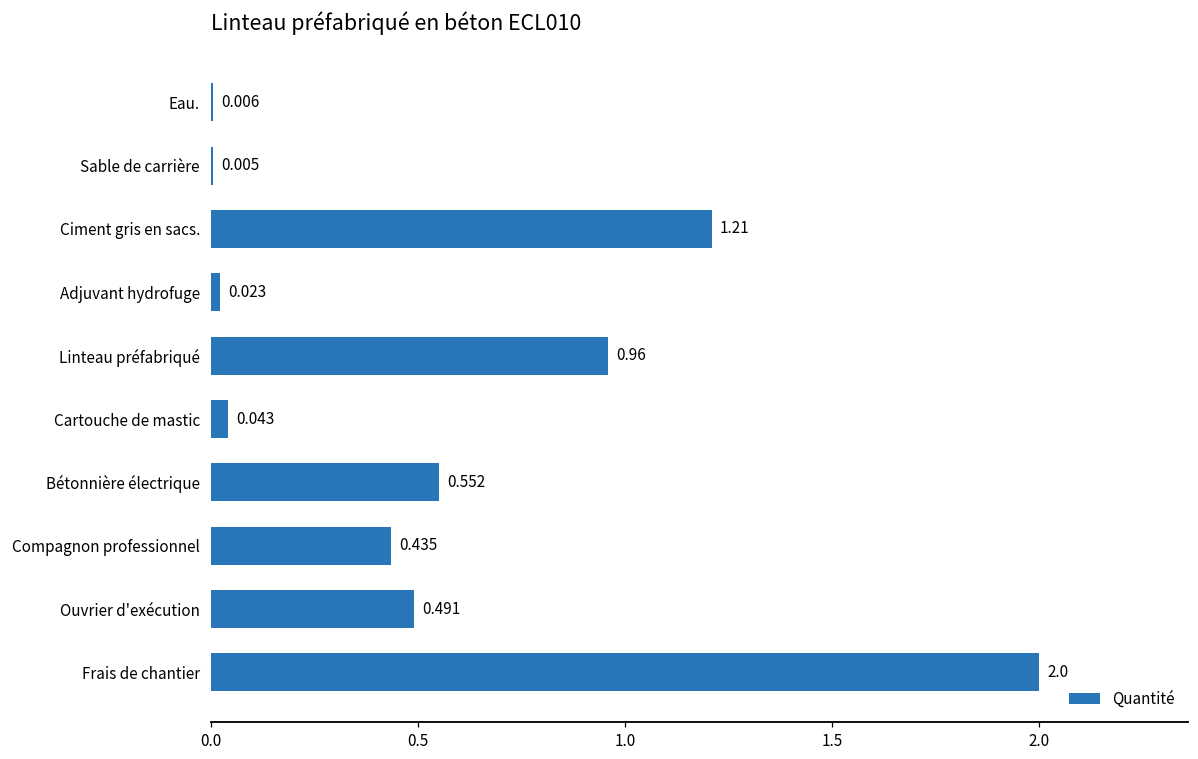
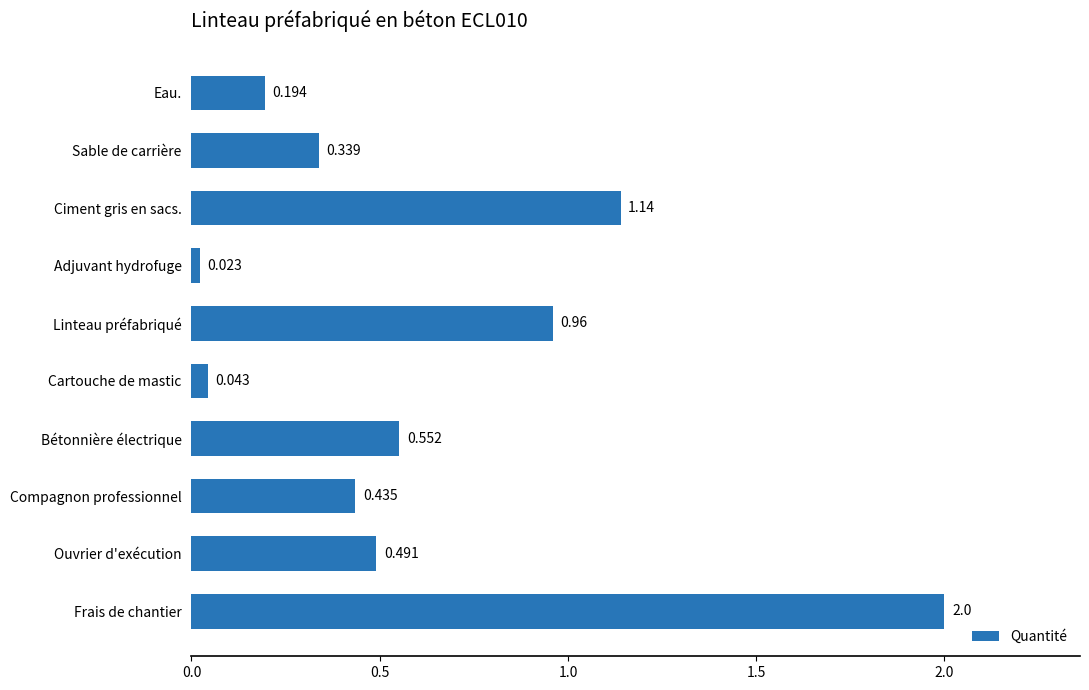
  {
-   "Eau.": 0.006,
-   "Sable de carrière": 0.005,
-   "Ciment gris en sacs.": 1.21,
+   "Eau.": 0.194,
+   "Sable de carrière": 0.339,
+   "Ciment gris en sacs.": 1.14,
    "Adjuvant hydrofuge": 0.023,
    "Linteau préfabriqué": 0.96,
    "Cartouche de mastic": 0.043,
    "Bétonnière électrique": 0.552,
    "Compagnon professionnel": 0.435,
    "Ouvrier d'exécution": 0.491,
    "Frais de chantier": 2.0
  }
